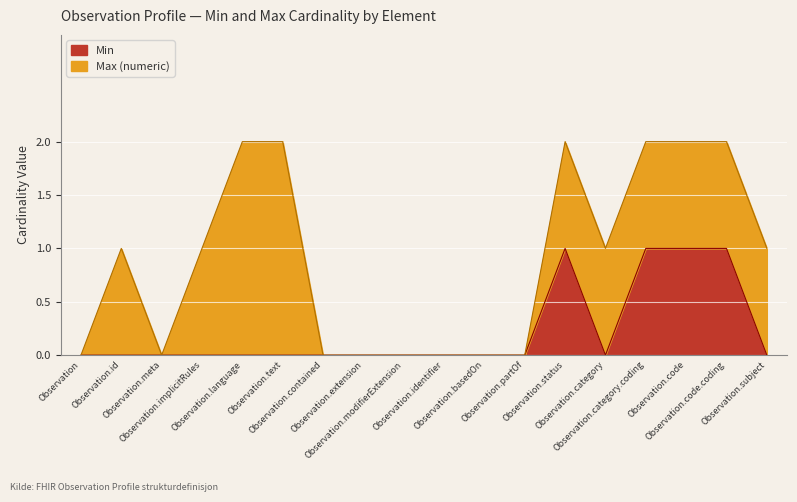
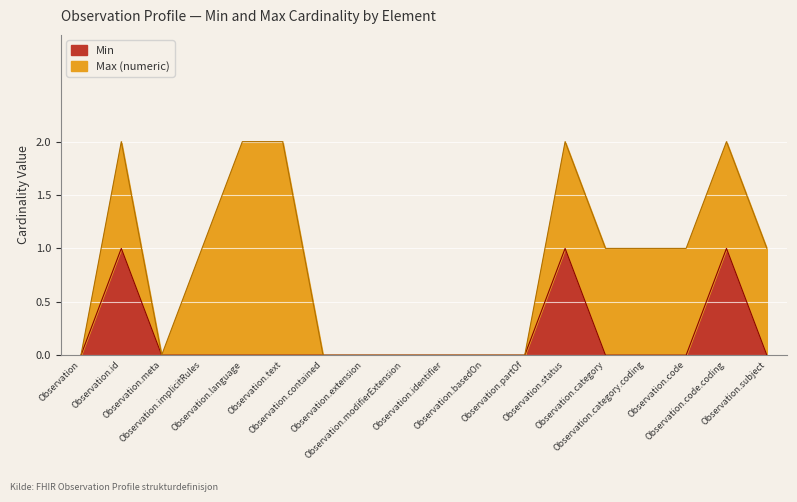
  {
    "Min": {
-     "Observation.id": 0,
+     "Observation.id": 1,
      "Observation.implicitRules": 0,
      "Observation.language": 0,
      "Observation.text": 0,
      "Observation.status": 1,
      "Observation.category": 0,
-     "Observation.category.coding": 1,
-     "Observation.code": 1,
+     "Observation.category.coding": 0,
+     "Observation.code": 0,
      "Observation.code.coding": 1,
      "Observation.subject": 0
    },
    "Max (numeric)": {
      "Observation.implicitRules": 1,
      "Observation.language": 2,
      "Observation.text": 2,
      "Observation.status": 2,
      "Observation.category": 1,
      "Observation.code.coding": 2,
      "Observation.subject": 1
    }
  }
